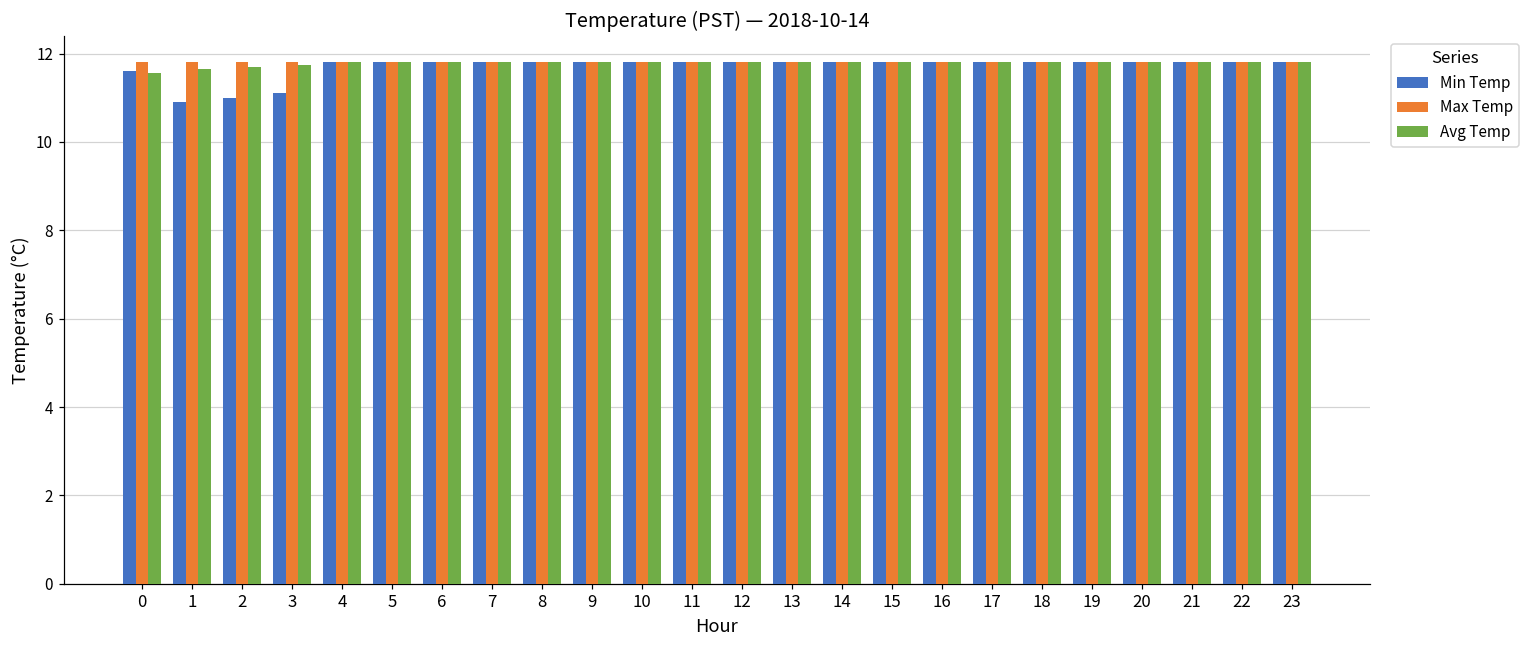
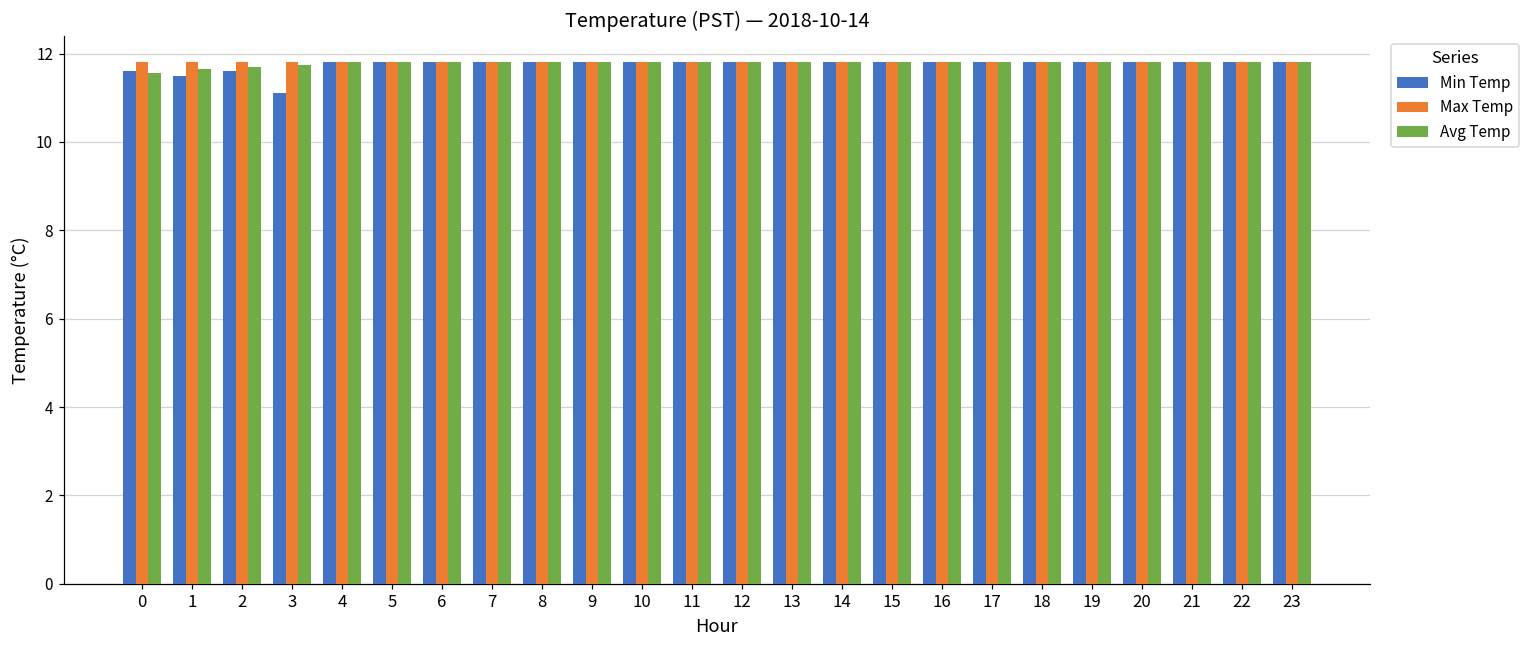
  {
    "Min Temp": {
      "0": 11.6,
-     "1": 10.9,
-     "2": 11.0,
+     "1": 11.5,
+     "2": 11.6,
      "3": 11.1,
      "4": 11.8,
      "5": 11.8,
      "6": 11.8,
      "7": 11.8,
      "8": 11.8,
      "9": 11.8,
      "10": 11.8,
      "11": 11.8,
      "12": 11.8,
      "13": 11.8,
      "14": 11.8,
      "15": 11.8,
      "16": 11.8,
      "17": 11.8,
      "18": 11.8,
      "19": 11.8,
      "20": 11.8,
      "21": 11.8,
      "22": 11.8,
      "23": 11.8
    },
    "Max Temp": {
      "0": 11.8,
      "1": 11.8,
      "2": 11.8,
      "3": 11.8,
      "4": 11.8,
      "5": 11.8,
      "6": 11.8,
      "7": 11.8,
      "8": 11.8,
      "9": 11.8,
      "10": 11.8,
      "11": 11.8,
      "12": 11.8,
      "13": 11.8,
      "14": 11.8,
      "15": 11.8,
      "16": 11.8,
      "17": 11.8,
      "18": 11.8,
      "19": 11.8,
      "20": 11.8,
      "21": 11.8,
      "22": 11.8,
      "23": 11.8
    },
    "Avg Temp": {
      "0": 11.6,
      "1": 11.7,
      "2": 11.7,
      "3": 11.8,
      "4": 11.8,
      "5": 11.8,
      "6": 11.8,
      "7": 11.8,
      "8": 11.8,
      "9": 11.8,
      "10": 11.8,
      "11": 11.8,
      "12": 11.8,
      "13": 11.8,
      "14": 11.8,
      "15": 11.8,
      "16": 11.8,
      "17": 11.8,
      "18": 11.8,
      "19": 11.8,
      "20": 11.8,
      "21": 11.8,
      "22": 11.8,
      "23": 11.8
    }
  }
